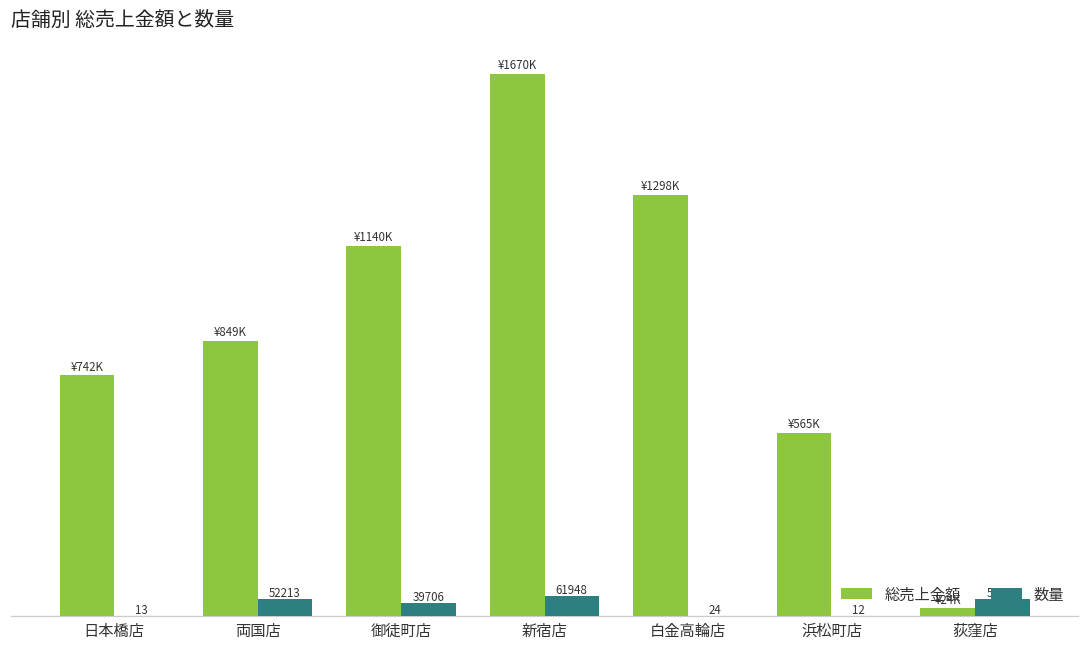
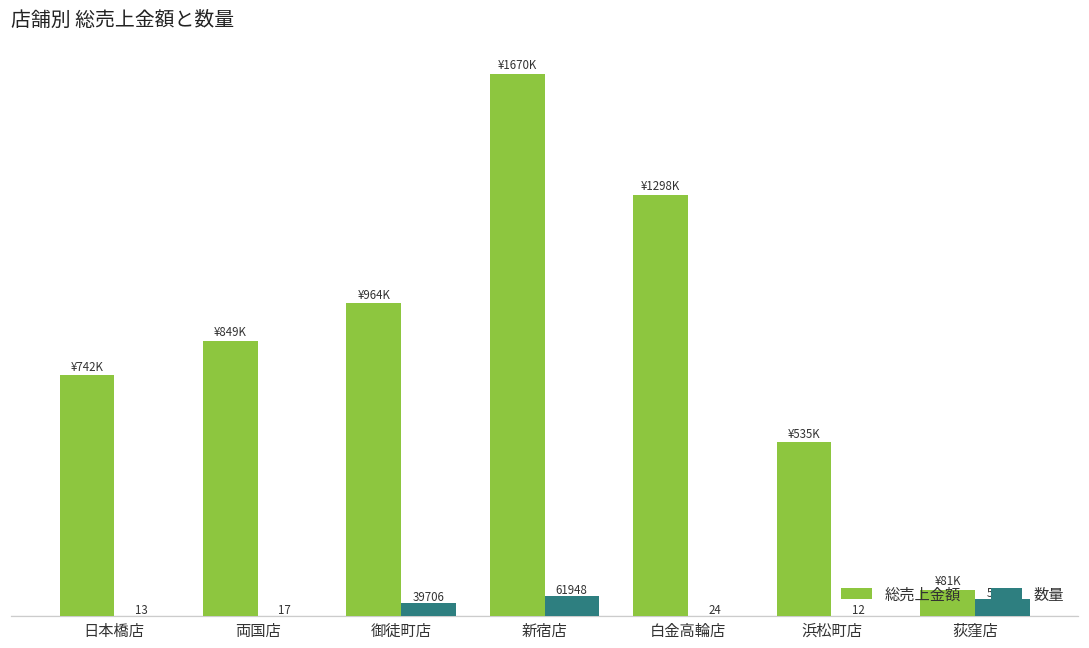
  {
    "総売上金額": {
      "日本橋店": "¥742K",
      "両国店": "¥849K",
-     "御徒町店": "¥1140K",
+     "御徒町店": "¥964K",
      "新宿店": "¥1670K",
      "白金高輪店": "¥1298K",
-     "浜松町店": "¥565K",
-     "荻窪店": "¥24K"
+     "浜松町店": "¥535K",
+     "荻窪店": "¥81K"
    },
    "数量": {
      "日本橋店": "13",
-     "両国店": "52213",
+     "両国店": "17",
      "御徒町店": "39706",
      "新宿店": "61948",
      "白金高輪店": "24",
      "浜松町店": "12",
      "荻窪店": "54083"
    }
  }
